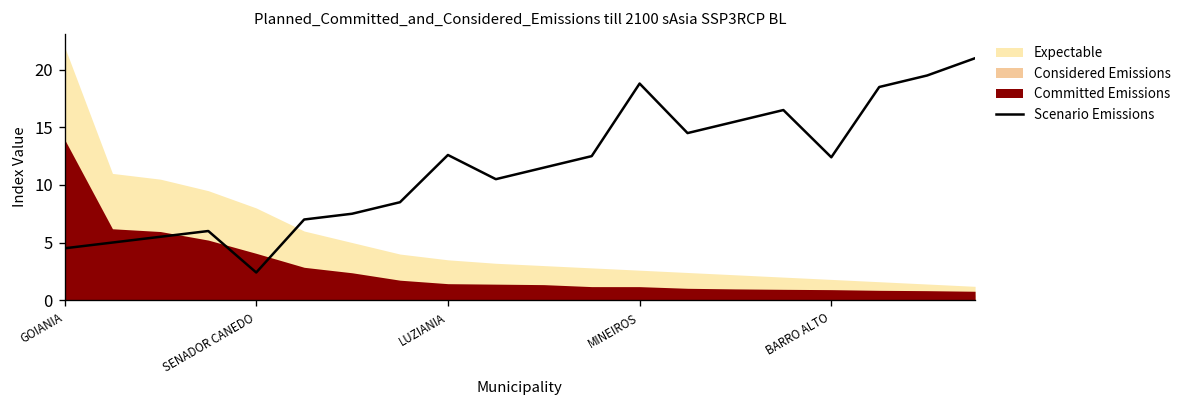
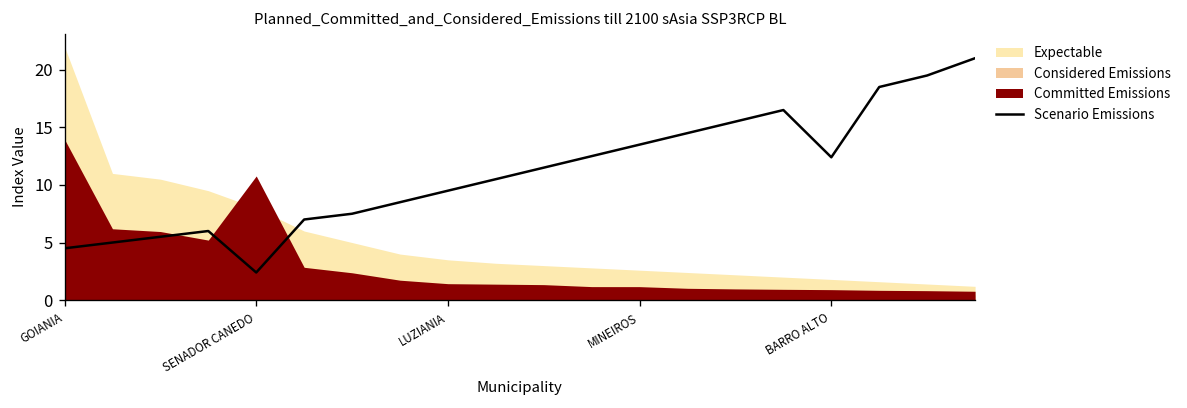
  {
    "Scenario Emissions": {
      "GOIANIA": 5,
      "SENADOR CANEDO": 2,
-     "LUZIANIA": 13,
-     "MINEIROS": 19,
+     "LUZIANIA": 10,
+     "MINEIROS": 14,
      "BARRO ALTO": 12
    },
    "Committed Emissions": {
      "GOIANIA": 14,
-     "SENADOR CANEDO": 4,
+     "SENADOR CANEDO": 11,
      "MINEIROS": 1,
      "BARRO ALTO": 1
    }
  }
